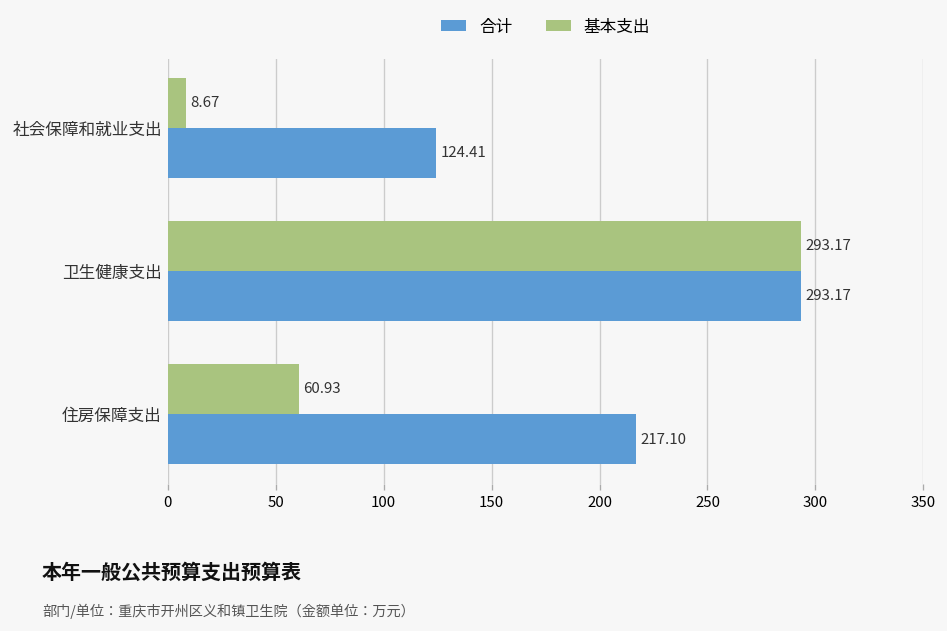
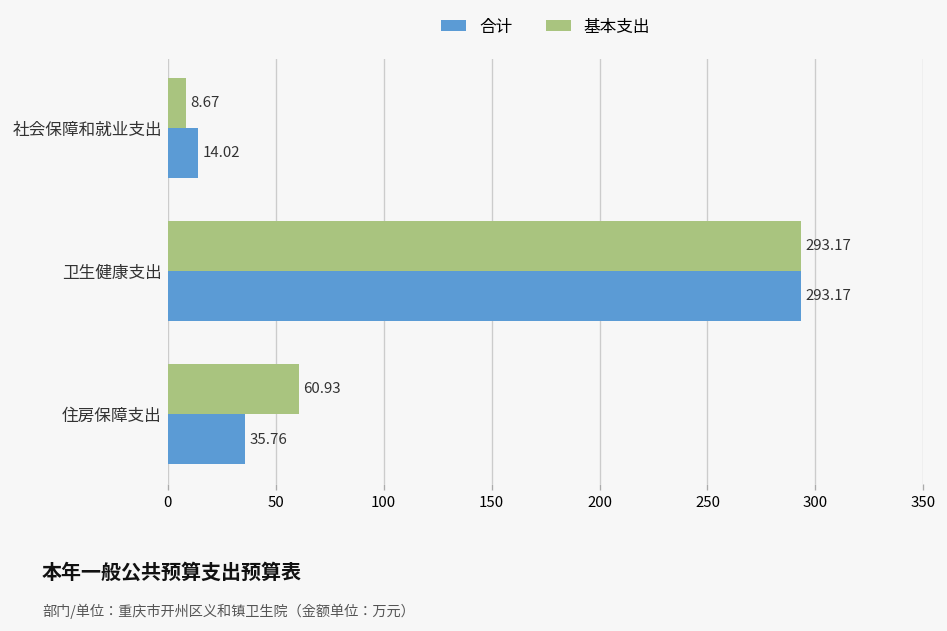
  {
    "合计": {
-     "社会保障和就业支出": 124.41,
+     "社会保障和就业支出": 14.02,
      "卫生健康支出": 293.17,
-     "住房保障支出": 217.10
+     "住房保障支出": 35.76
    },
    "基本支出": {
      "社会保障和就业支出": 8.67,
      "卫生健康支出": 293.17,
      "住房保障支出": 60.93
    }
  }
